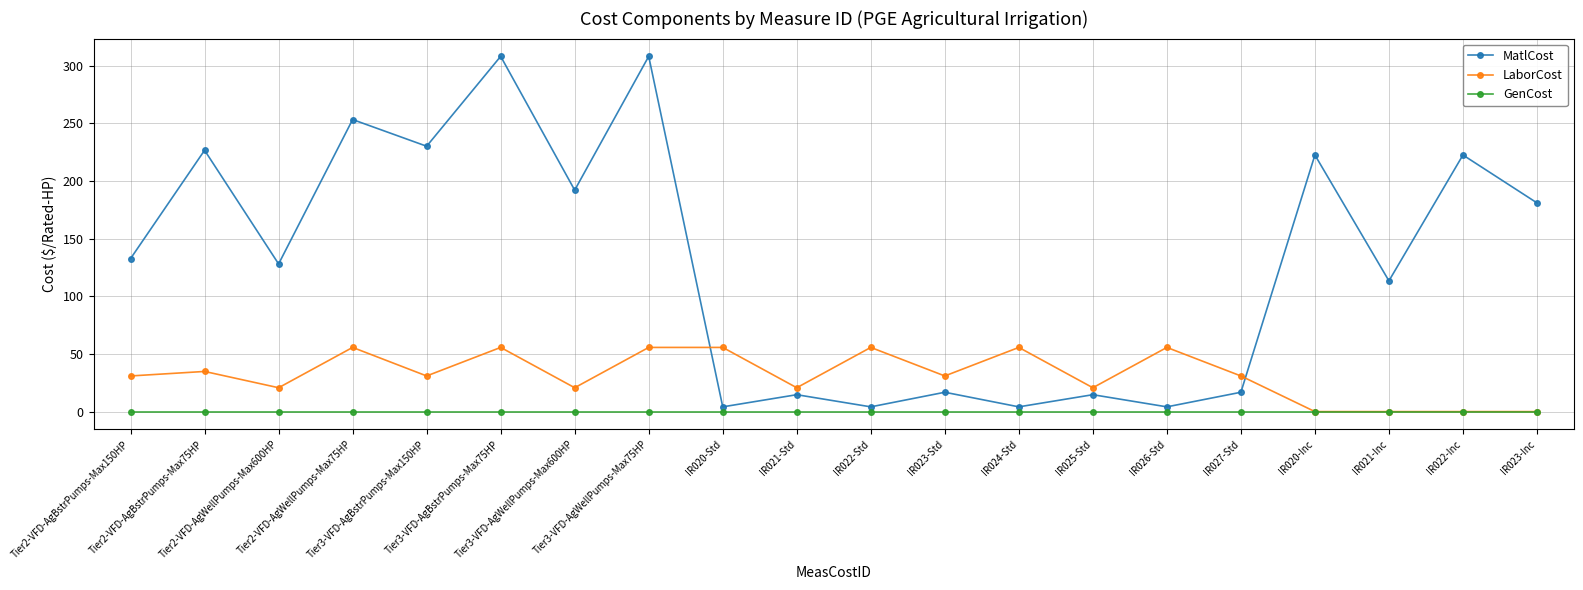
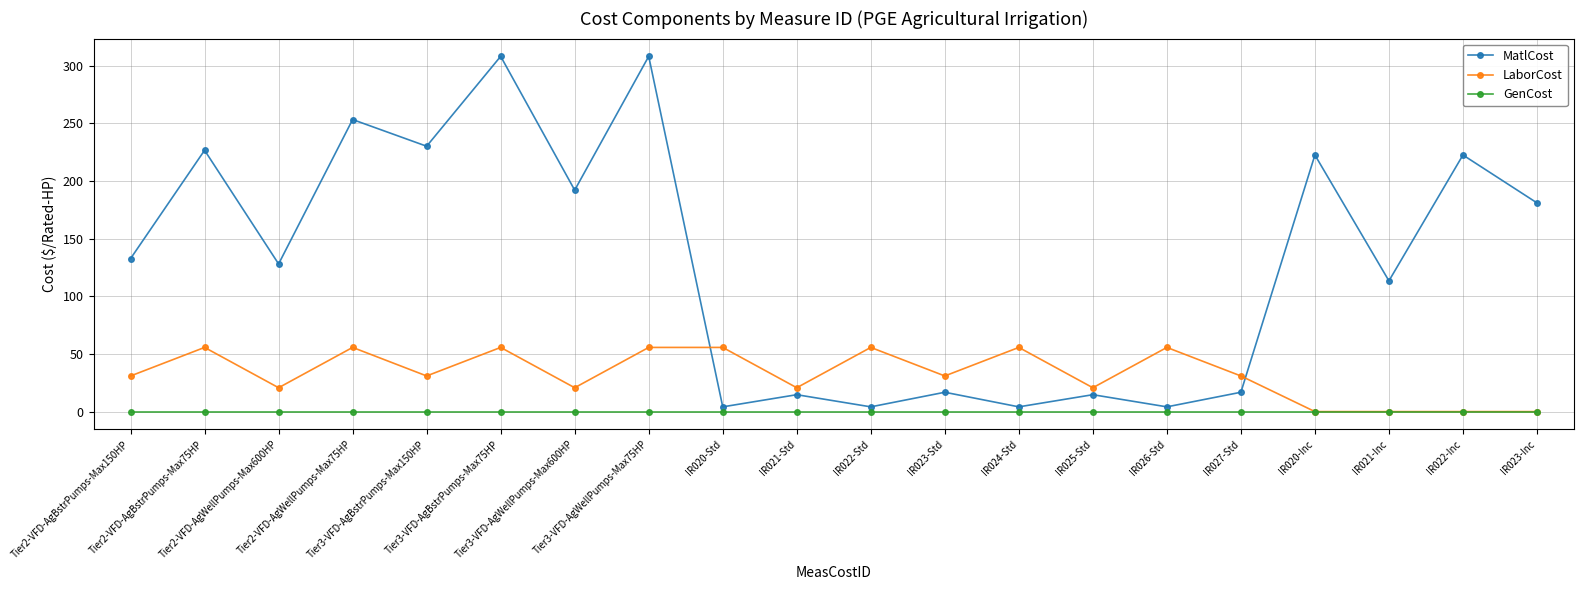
  {
    "MatlCost": {
      "Tier2-VFD-AgBstrPumps-Max150HP": 133,
      "Tier2-VFD-AgBstrPumps-Max75HP": 227,
      "Tier2-VFD-AgWellPumps-Max600HP": 128,
      "Tier2-VFD-AgWellPumps-Max75HP": 253,
      "Tier3-VFD-AgBstrPumps-Max150HP": 230,
      "Tier3-VFD-AgBstrPumps-Max75HP": 308,
      "Tier3-VFD-AgWellPumps-Max600HP": 192,
      "Tier3-VFD-AgWellPumps-Max75HP": 308,
      "IR020-Std": 4,
      "IR021-Std": 15,
      "IR022-Std": 4,
      "IR023-Std": 17,
      "IR024-Std": 4,
      "IR025-Std": 15,
      "IR026-Std": 4,
      "IR027-Std": 17,
      "IR020-Inc": 223,
      "IR021-Inc": 113,
      "IR022-Inc": 223,
      "IR023-Inc": 181
    },
    "LaborCost": {
      "Tier2-VFD-AgBstrPumps-Max150HP": 31,
-     "Tier2-VFD-AgBstrPumps-Max75HP": 35,
+     "Tier2-VFD-AgBstrPumps-Max75HP": 56,
      "Tier2-VFD-AgWellPumps-Max600HP": 21,
      "Tier2-VFD-AgWellPumps-Max75HP": 56,
      "Tier3-VFD-AgBstrPumps-Max150HP": 31,
      "Tier3-VFD-AgBstrPumps-Max75HP": 56,
      "Tier3-VFD-AgWellPumps-Max600HP": 21,
      "Tier3-VFD-AgWellPumps-Max75HP": 56,
      "IR020-Std": 56,
      "IR021-Std": 21,
      "IR022-Std": 56,
      "IR023-Std": 31,
      "IR024-Std": 56,
      "IR025-Std": 21,
      "IR026-Std": 56,
      "IR027-Std": 31
    },
    "GenCost": {
      "Tier2-VFD-AgBstrPumps-Max150HP": 0,
      "Tier2-VFD-AgBstrPumps-Max75HP": 0,
      "Tier2-VFD-AgWellPumps-Max600HP": 0,
      "Tier2-VFD-AgWellPumps-Max75HP": 0,
      "Tier3-VFD-AgBstrPumps-Max150HP": 0,
      "Tier3-VFD-AgBstrPumps-Max75HP": 0,
      "Tier3-VFD-AgWellPumps-Max600HP": 0,
      "Tier3-VFD-AgWellPumps-Max75HP": 0,
      "IR020-Std": 0,
      "IR021-Std": 0,
      "IR022-Std": 0,
      "IR023-Std": 0,
      "IR024-Std": 0,
      "IR025-Std": 0,
      "IR026-Std": 0,
      "IR027-Std": 0
    }
  }
